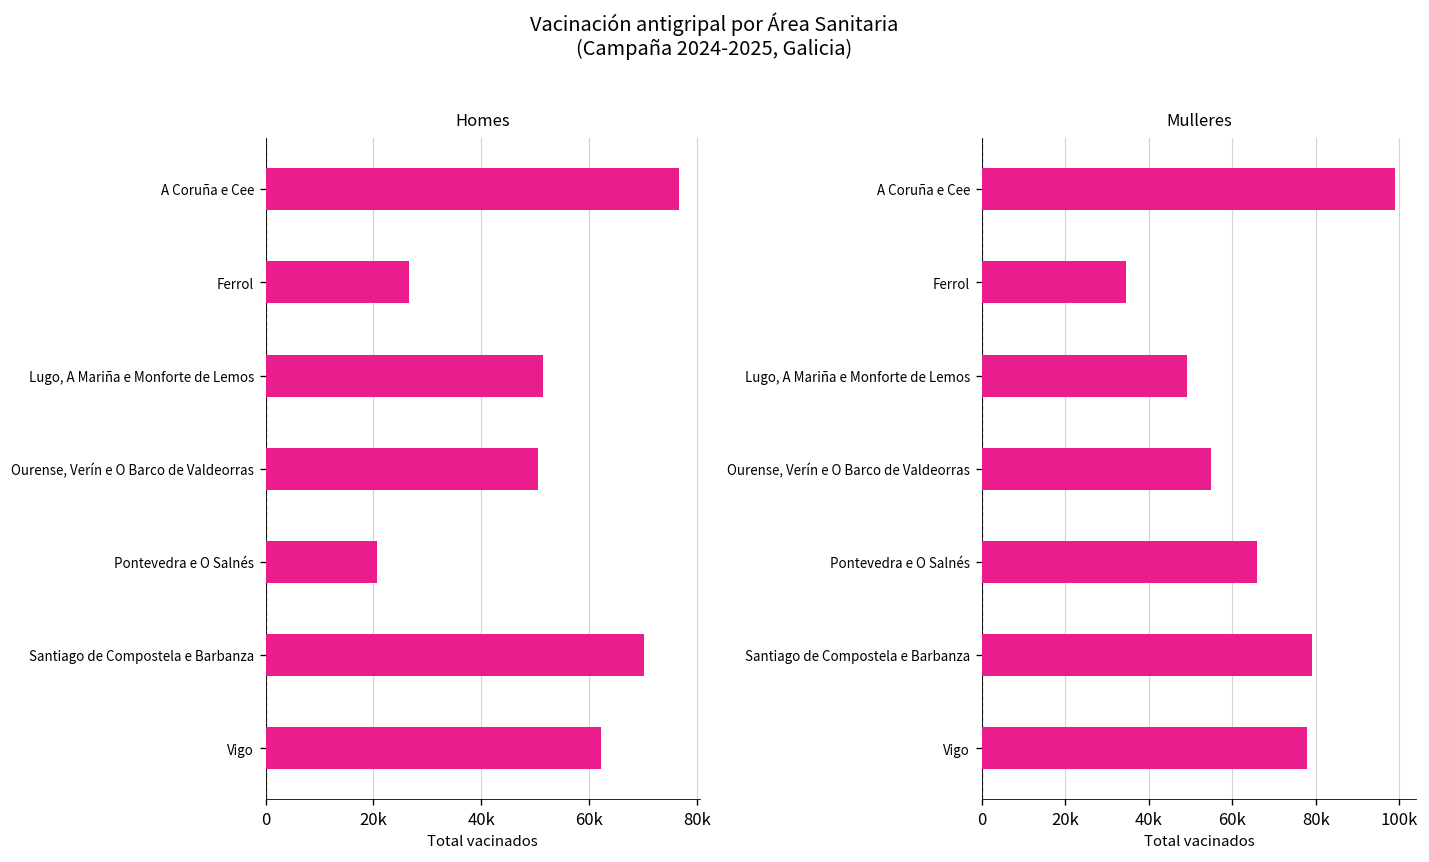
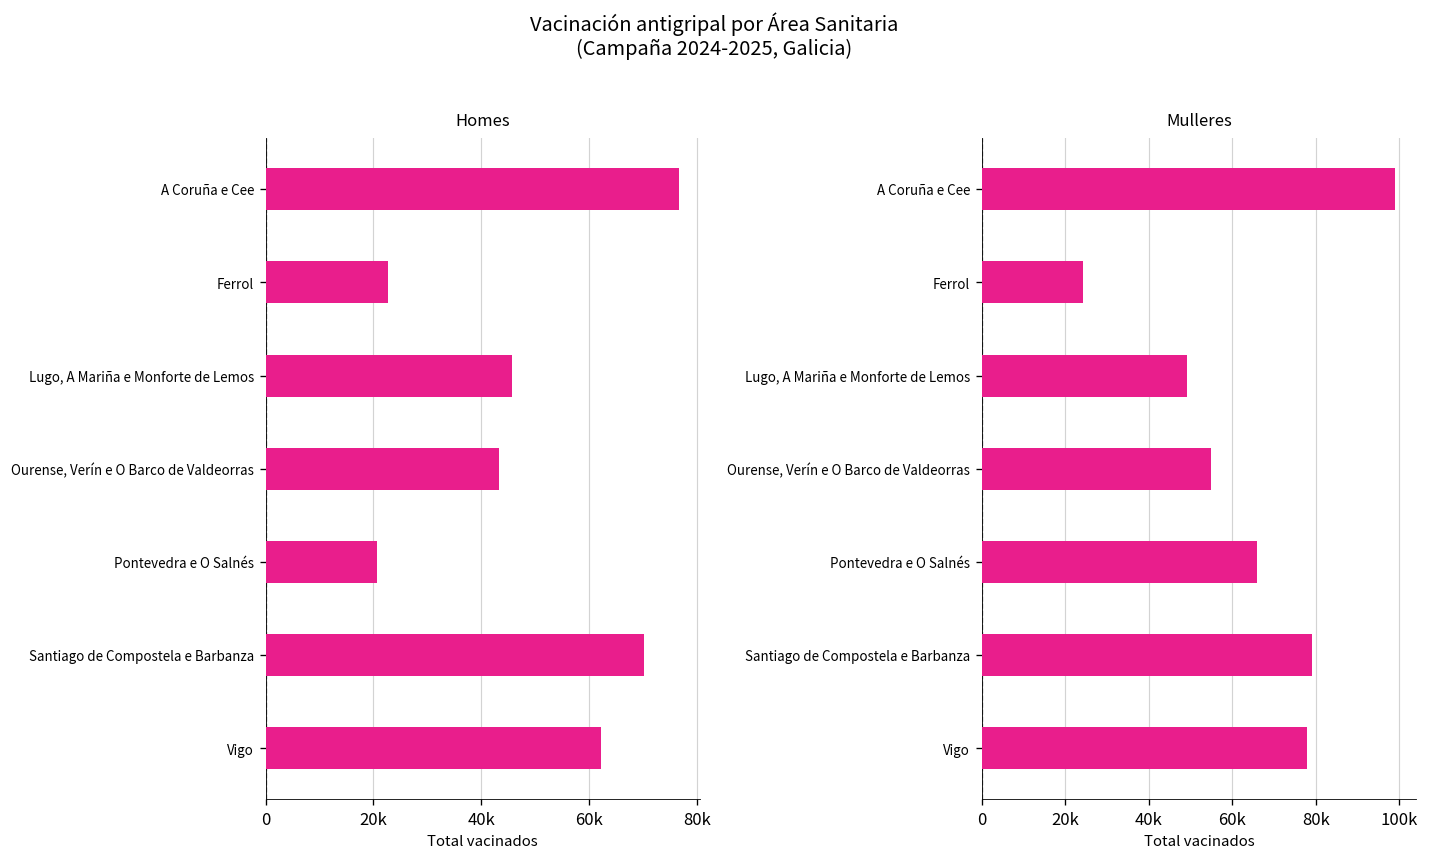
  {
    "Homes": {
      "A Coruña e Cee": 77000,
-     "Ferrol": 27000,
-     "Lugo, A Mariña e Monforte de Lemos": 51000,
-     "Ourense, Verín e O Barco de Valdeorras": 51000,
+     "Ferrol": 23000,
+     "Lugo, A Mariña e Monforte de Lemos": 46000,
+     "Ourense, Verín e O Barco de Valdeorras": 43000,
      "Pontevedra e O Salnés": 21000,
      "Santiago de Compostela e Barbanza": 70000,
      "Vigo": 62000
    },
    "Mulleres": {
      "A Coruña e Cee": 99000,
-     "Ferrol": 35000,
+     "Ferrol": 24000,
      "Lugo, A Mariña e Monforte de Lemos": 49000,
      "Ourense, Verín e O Barco de Valdeorras": 55000,
      "Pontevedra e O Salnés": 66000,
      "Santiago de Compostela e Barbanza": 79000,
      "Vigo": 78000
    }
  }
